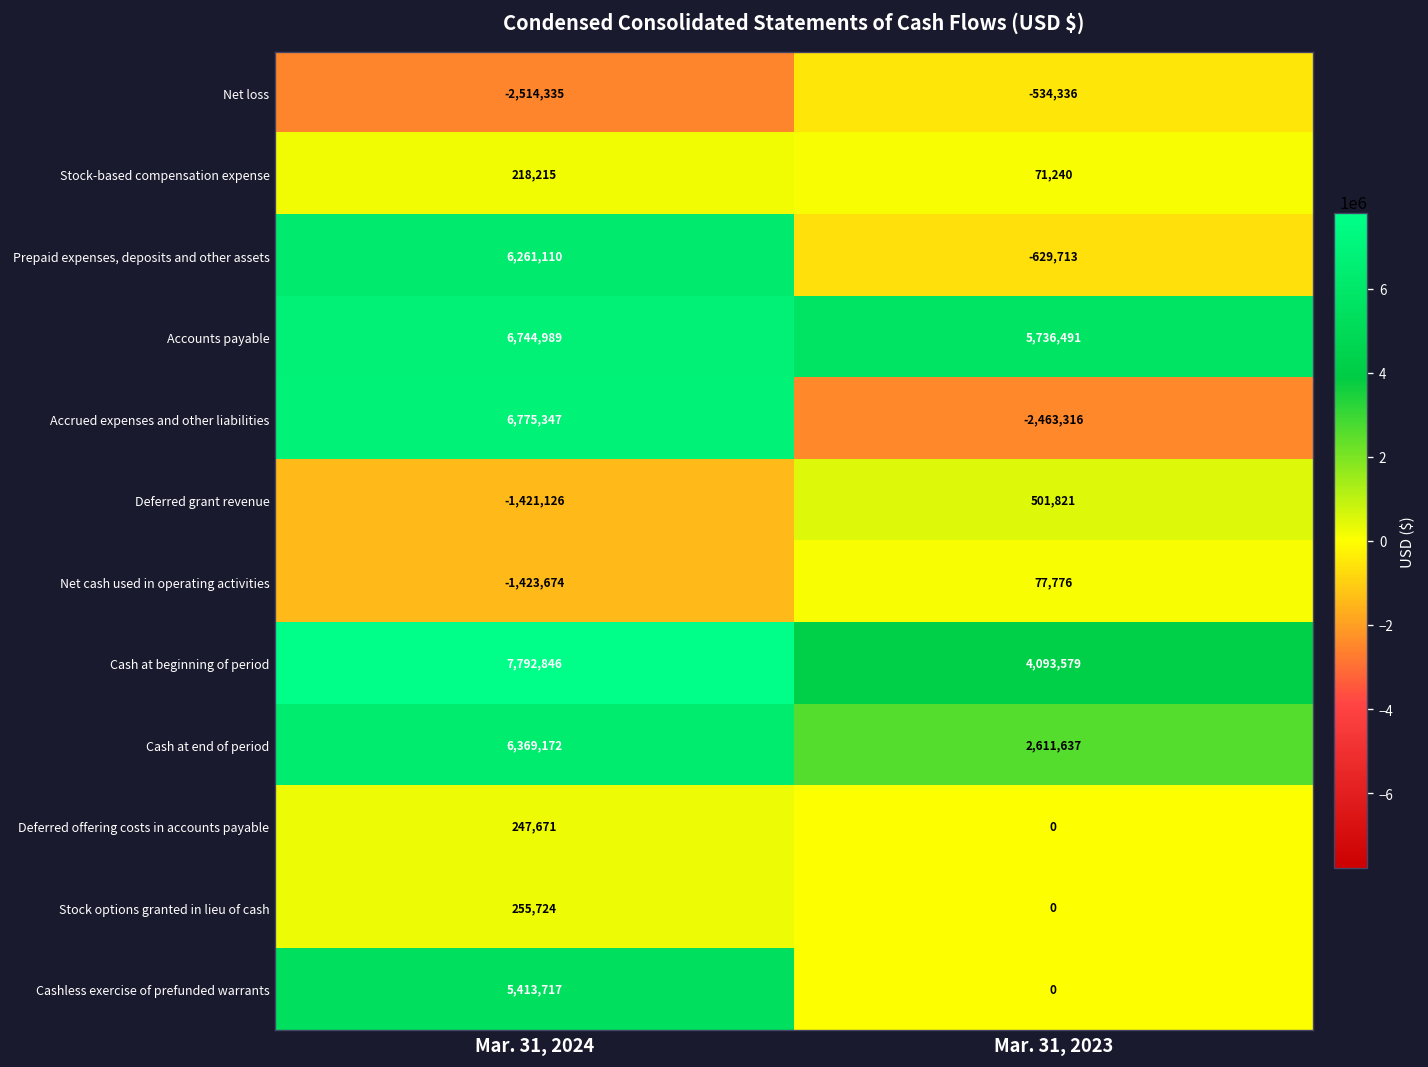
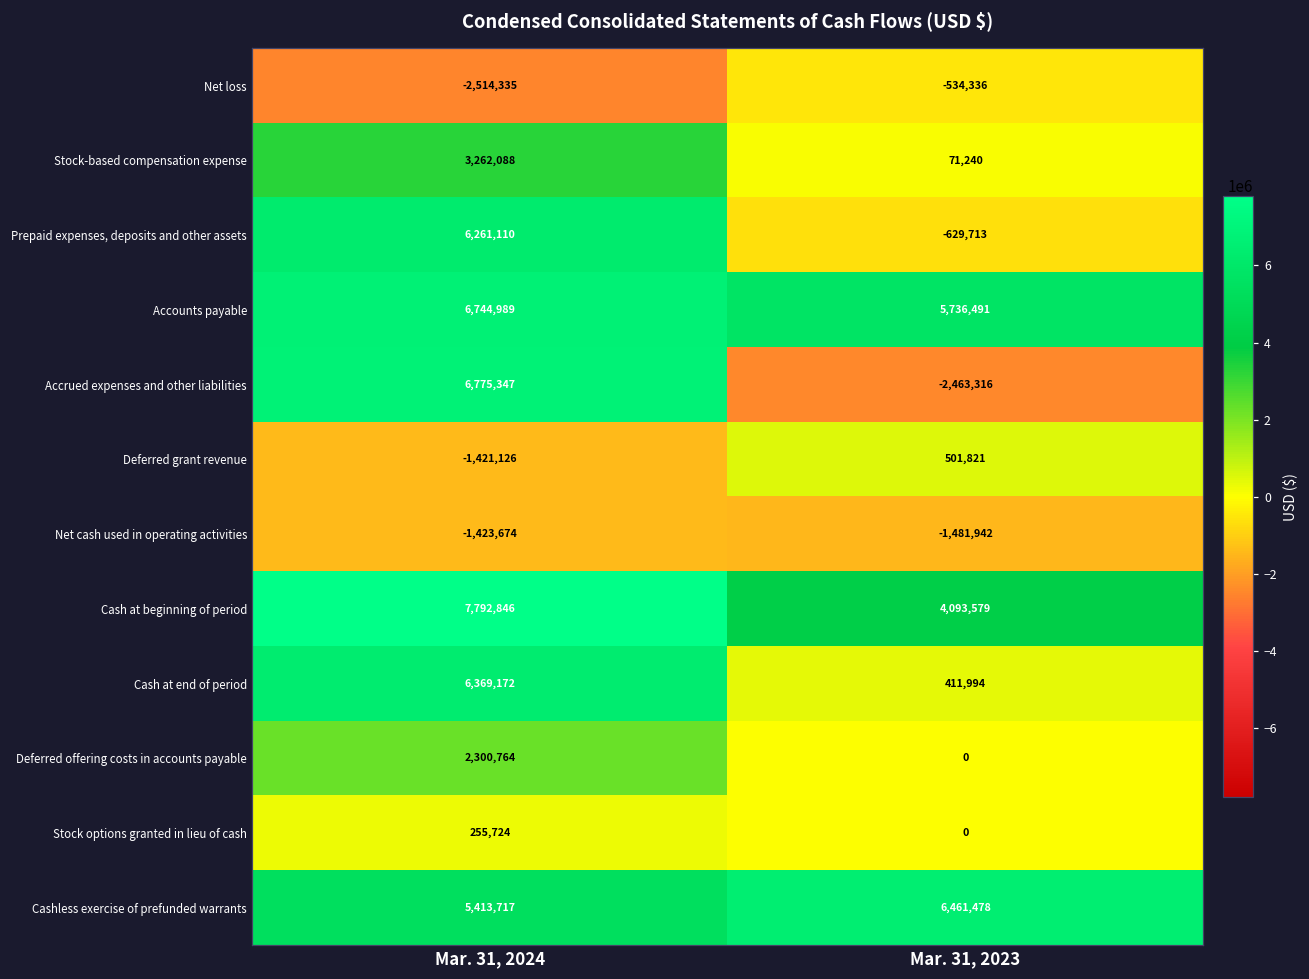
  {
    "Net loss": {
      "Mar. 31, 2024": "-2,514,335",
      "Mar. 31, 2023": "-534,336"
    },
    "Stock-based compensation expense": {
-     "Mar. 31, 2024": "218,215",
+     "Mar. 31, 2024": "3,262,088",
      "Mar. 31, 2023": "71,240"
    },
    "Prepaid expenses, deposits and other assets": {
      "Mar. 31, 2024": "6,261,110",
      "Mar. 31, 2023": "-629,713"
    },
    "Accounts payable": {
      "Mar. 31, 2024": "6,744,989",
      "Mar. 31, 2023": "5,736,491"
    },
    "Accrued expenses and other liabilities": {
      "Mar. 31, 2024": "6,775,347",
      "Mar. 31, 2023": "-2,463,316"
    },
    "Deferred grant revenue": {
      "Mar. 31, 2024": "-1,421,126",
      "Mar. 31, 2023": "501,821"
    },
    "Net cash used in operating activities": {
      "Mar. 31, 2024": "-1,423,674",
-     "Mar. 31, 2023": "77,776"
+     "Mar. 31, 2023": "-1,481,942"
    },
    "Cash at beginning of period": {
      "Mar. 31, 2024": "7,792,846",
      "Mar. 31, 2023": "4,093,579"
    },
    "Cash at end of period": {
      "Mar. 31, 2024": "6,369,172",
-     "Mar. 31, 2023": "2,611,637"
+     "Mar. 31, 2023": "411,994"
    },
    "Deferred offering costs in accounts payable": {
-     "Mar. 31, 2024": "247,671",
+     "Mar. 31, 2024": "2,300,764",
      "Mar. 31, 2023": "0"
    },
    "Stock options granted in lieu of cash": {
      "Mar. 31, 2024": "255,724",
      "Mar. 31, 2023": "0"
    },
    "Cashless exercise of prefunded warrants": {
      "Mar. 31, 2024": "5,413,717",
-     "Mar. 31, 2023": "0"
+     "Mar. 31, 2023": "6,461,478"
    }
  }
